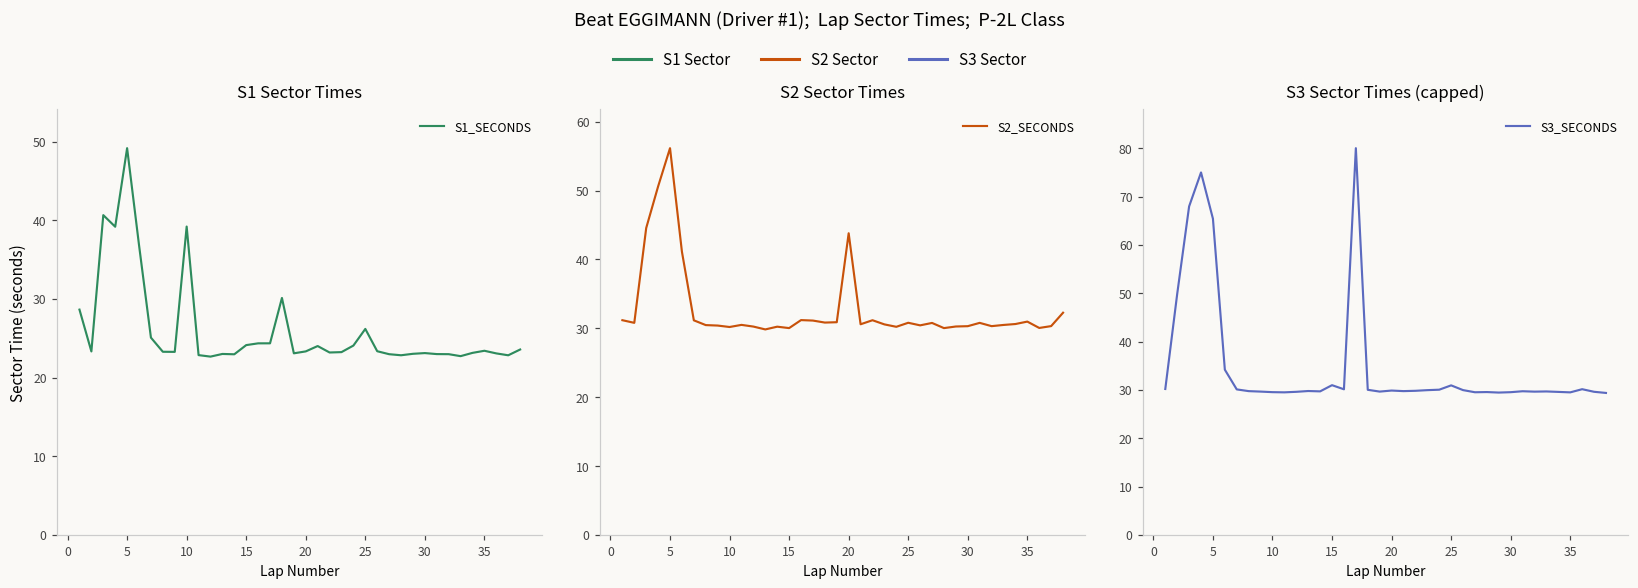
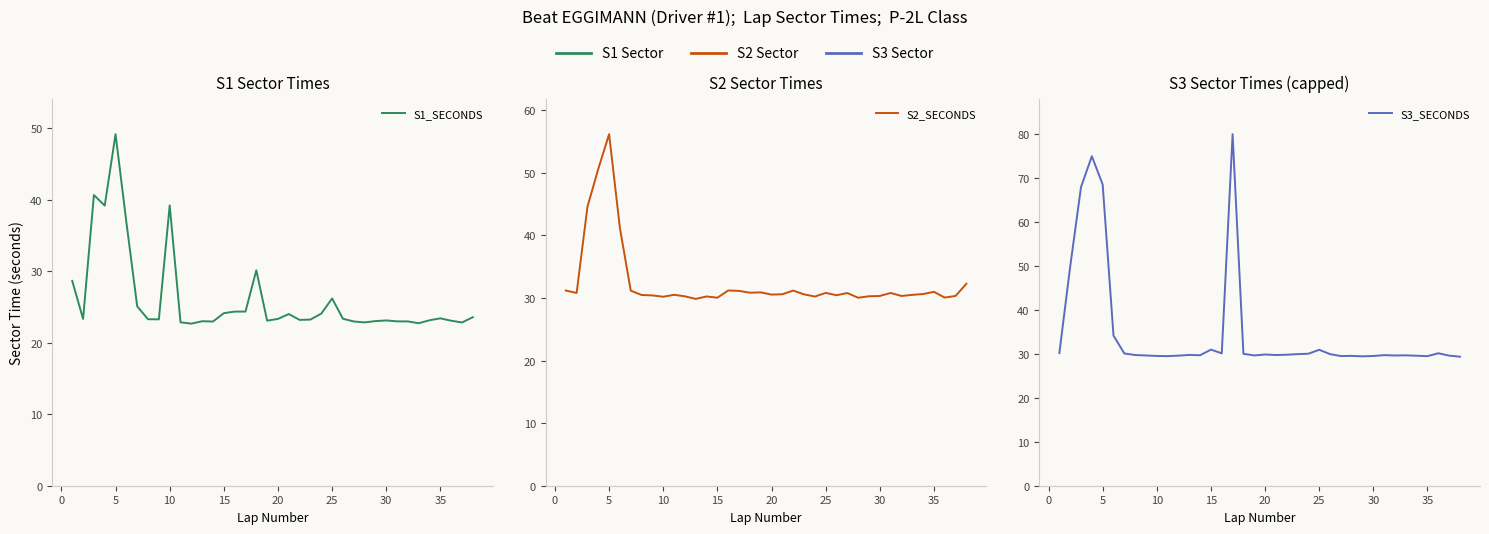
  {
    "S1 Sector Times": {
      "5": 49,
      "10": 39,
      "15": 24,
      "20": 23,
      "25": 26,
      "30": 23,
      "35": 23
    },
    "S2 Sector Times": {
      "5": 56,
      "10": 30,
      "15": 30,
-     "20": 44,
+     "20": 31,
      "25": 31,
      "30": 30,
      "35": 31
    },
    "S3 Sector Times (capped)": {
-     "5": 65,
+     "5": 69,
      "10": 30,
      "15": 31,
      "20": 30,
      "25": 31,
      "30": 30,
      "35": 29
    }
  }
